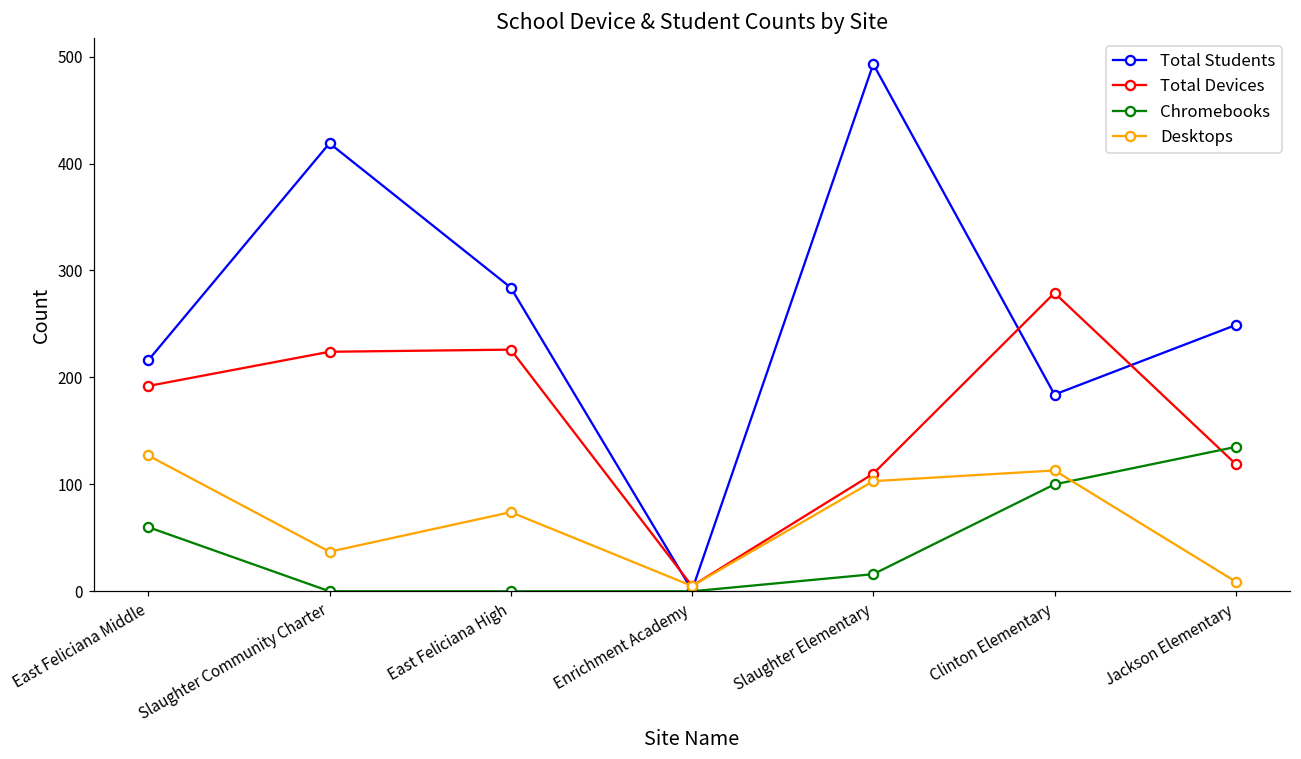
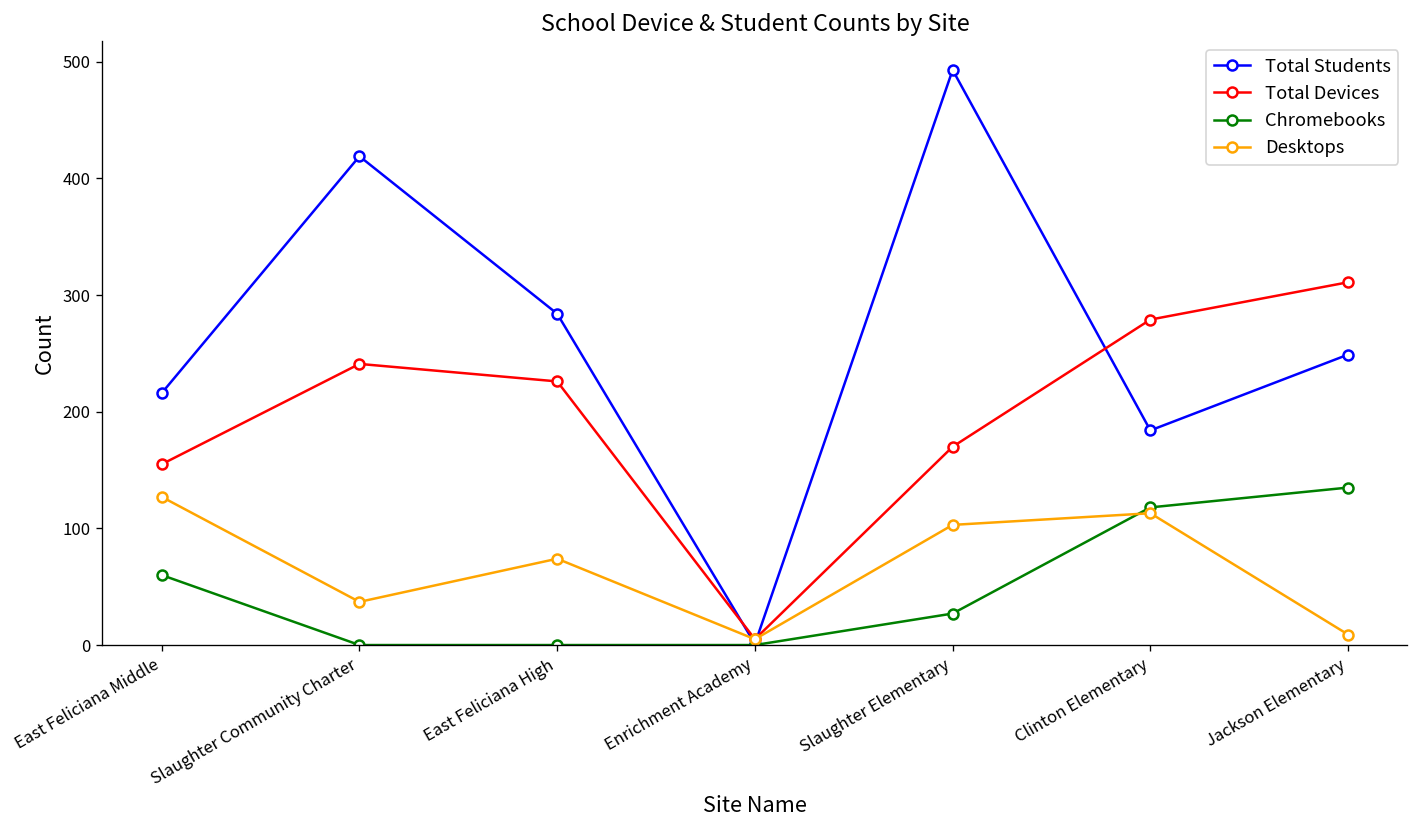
  {
    "Total Students": {
      "East Feliciana Middle": 220,
      "Slaughter Community Charter": 420,
      "East Feliciana High": 280,
      "Slaughter Elementary": 490,
      "Clinton Elementary": 180,
      "Jackson Elementary": 250
    },
    "Total Devices": {
-     "East Feliciana Middle": 190,
-     "Slaughter Community Charter": 220,
+     "East Feliciana Middle": 160,
+     "Slaughter Community Charter": 240,
      "East Feliciana High": 230,
-     "Slaughter Elementary": 110,
+     "Slaughter Elementary": 170,
      "Clinton Elementary": 280,
-     "Jackson Elementary": 120
+     "Jackson Elementary": 310
    },
    "Chromebooks": {
      "East Feliciana Middle": 60,
      "Slaughter Community Charter": 0,
      "East Feliciana High": 0,
-     "Slaughter Elementary": 20,
-     "Clinton Elementary": 100,
+     "Slaughter Elementary": 30,
+     "Clinton Elementary": 120,
      "Jackson Elementary": 140
    },
    "Desktops": {
      "East Feliciana Middle": 130,
      "Slaughter Community Charter": 40,
      "East Feliciana High": 70,
      "Slaughter Elementary": 100,
      "Clinton Elementary": 110,
      "Jackson Elementary": 10
    }
  }
